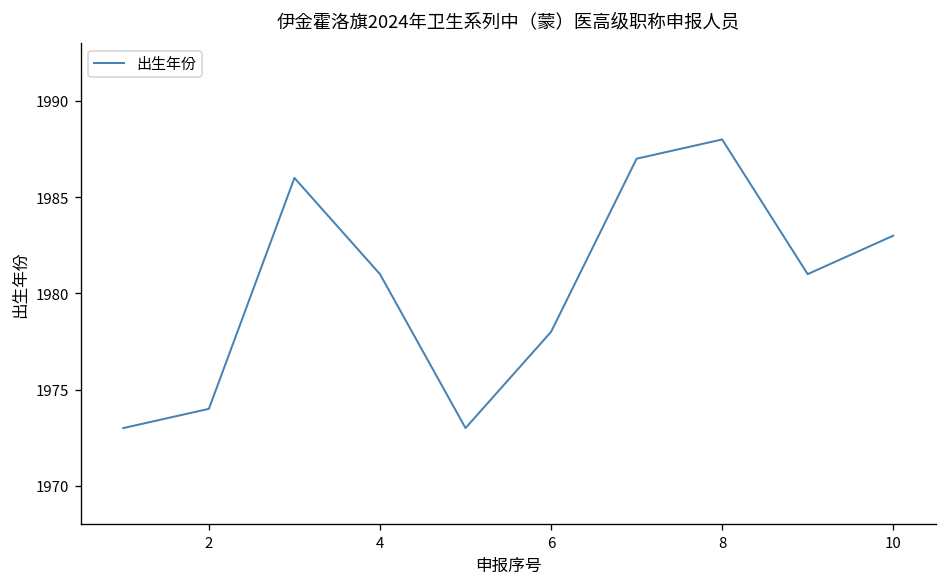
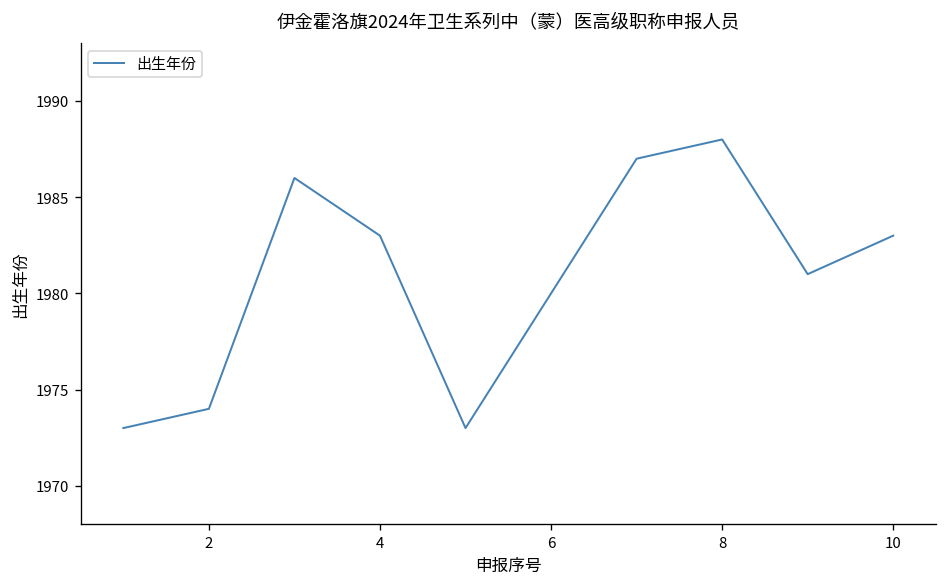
  {
    "2": 1974,
-   "4": 1981,
-   "6": 1978,
+   "4": 1983,
+   "6": 1980,
    "8": 1988,
    "10": 1983
  }
